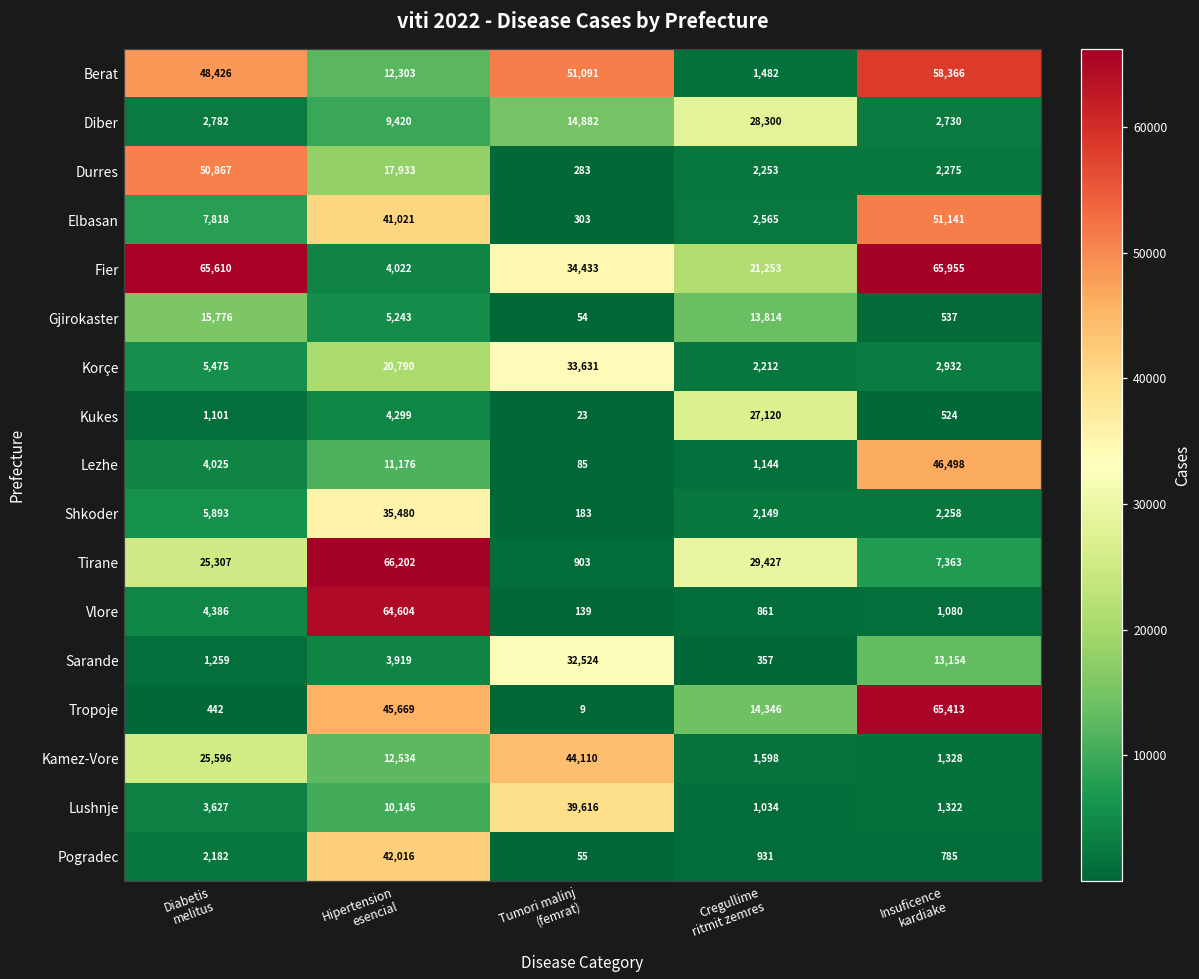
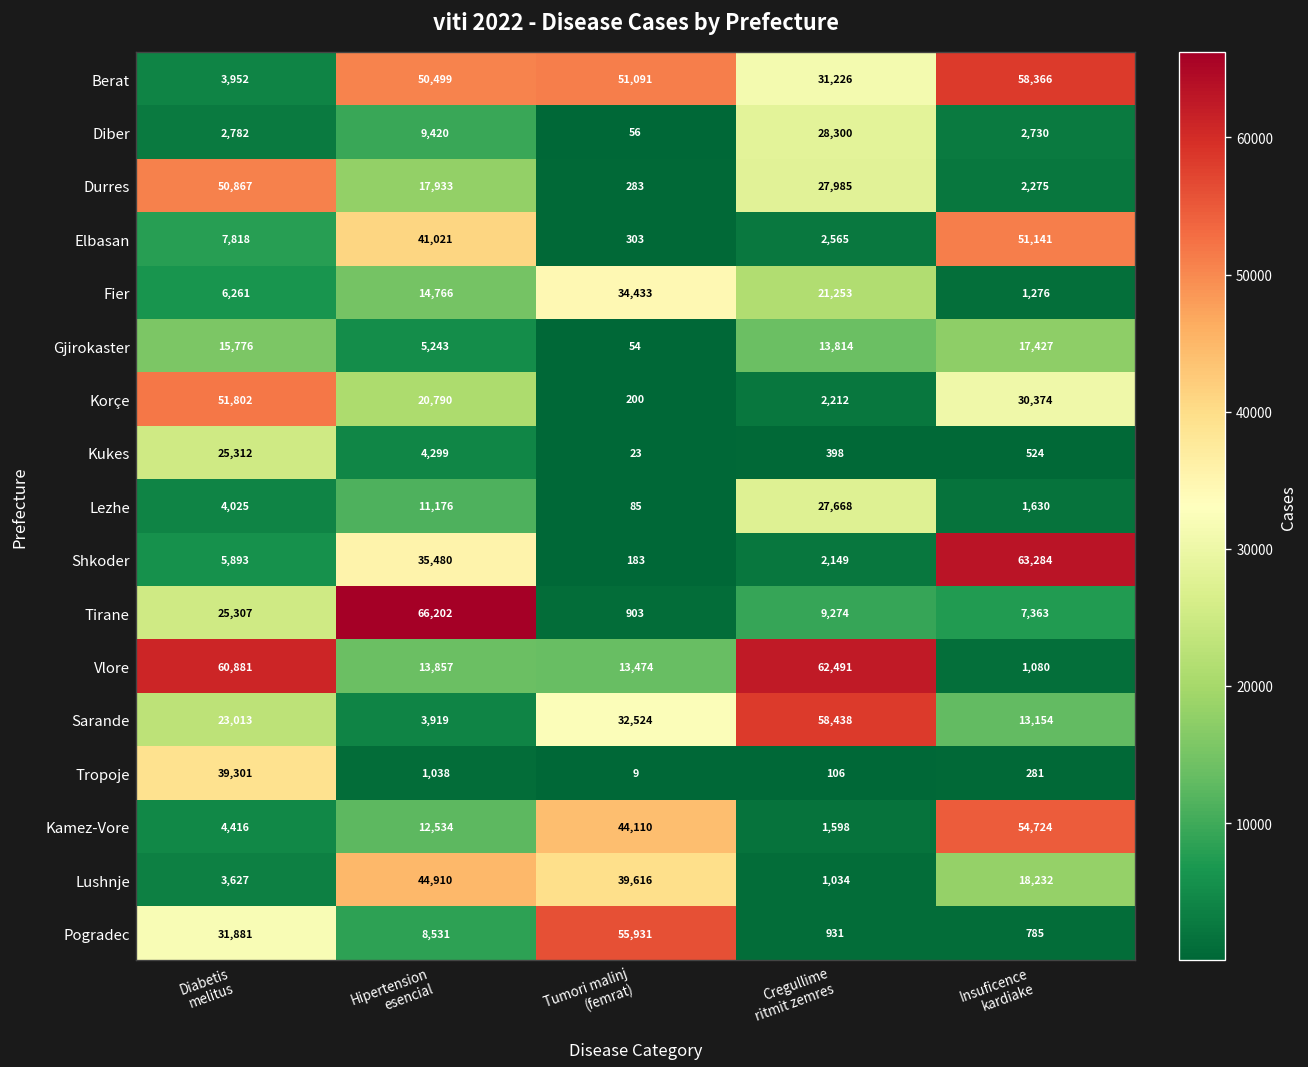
  {
    "Berat": {
-     "Diabetis melitus": "48,426",
-     "Hipertension esencial": "12,303",
+     "Diabetis melitus": "3,952",
+     "Hipertension esencial": "50,499",
      "Tumori malinj (femrat)": "51,091",
-     "Cregullime ritmit zemres": "1,482",
+     "Cregullime ritmit zemres": "31,226",
      "Insuficence kardiake": "58,366"
    },
    "Diber": {
      "Diabetis melitus": "2,782",
      "Hipertension esencial": "9,420",
-     "Tumori malinj (femrat)": "14,882",
+     "Tumori malinj (femrat)": "56",
      "Cregullime ritmit zemres": "28,300",
      "Insuficence kardiake": "2,730"
    },
    "Durres": {
      "Diabetis melitus": "50,867",
      "Hipertension esencial": "17,933",
      "Tumori malinj (femrat)": "283",
-     "Cregullime ritmit zemres": "2,253",
+     "Cregullime ritmit zemres": "27,985",
      "Insuficence kardiake": "2,275"
    },
    "Elbasan": {
      "Diabetis melitus": "7,818",
      "Hipertension esencial": "41,021",
      "Tumori malinj (femrat)": "303",
      "Cregullime ritmit zemres": "2,565",
      "Insuficence kardiake": "51,141"
    },
    "Fier": {
-     "Diabetis melitus": "65,610",
-     "Hipertension esencial": "4,022",
+     "Diabetis melitus": "6,261",
+     "Hipertension esencial": "14,766",
      "Tumori malinj (femrat)": "34,433",
      "Cregullime ritmit zemres": "21,253",
-     "Insuficence kardiake": "65,955"
+     "Insuficence kardiake": "1,276"
    },
    "Gjirokaster": {
      "Diabetis melitus": "15,776",
      "Hipertension esencial": "5,243",
      "Tumori malinj (femrat)": "54",
      "Cregullime ritmit zemres": "13,814",
-     "Insuficence kardiake": "537"
+     "Insuficence kardiake": "17,427"
    },
    "Korçe": {
-     "Diabetis melitus": "5,475",
+     "Diabetis melitus": "51,802",
      "Hipertension esencial": "20,790",
-     "Tumori malinj (femrat)": "33,631",
+     "Tumori malinj (femrat)": "200",
      "Cregullime ritmit zemres": "2,212",
-     "Insuficence kardiake": "2,932"
+     "Insuficence kardiake": "30,374"
    },
    "Kukes": {
-     "Diabetis melitus": "1,101",
+     "Diabetis melitus": "25,312",
      "Hipertension esencial": "4,299",
      "Tumori malinj (femrat)": "23",
-     "Cregullime ritmit zemres": "27,120",
+     "Cregullime ritmit zemres": "398",
      "Insuficence kardiake": "524"
    },
    "Lezhe": {
      "Diabetis melitus": "4,025",
      "Hipertension esencial": "11,176",
      "Tumori malinj (femrat)": "85",
-     "Cregullime ritmit zemres": "1,144",
-     "Insuficence kardiake": "46,498"
+     "Cregullime ritmit zemres": "27,668",
+     "Insuficence kardiake": "1,630"
    },
    "Shkoder": {
      "Diabetis melitus": "5,893",
      "Hipertension esencial": "35,480",
      "Tumori malinj (femrat)": "183",
      "Cregullime ritmit zemres": "2,149",
-     "Insuficence kardiake": "2,258"
+     "Insuficence kardiake": "63,284"
    },
    "Tirane": {
      "Diabetis melitus": "25,307",
      "Hipertension esencial": "66,202",
      "Tumori malinj (femrat)": "903",
-     "Cregullime ritmit zemres": "29,427",
+     "Cregullime ritmit zemres": "9,274",
      "Insuficence kardiake": "7,363"
    },
    "Vlore": {
-     "Diabetis melitus": "4,386",
-     "Hipertension esencial": "64,604",
-     "Tumori malinj (femrat)": "139",
-     "Cregullime ritmit zemres": "861",
+     "Diabetis melitus": "60,881",
+     "Hipertension esencial": "13,857",
+     "Tumori malinj (femrat)": "13,474",
+     "Cregullime ritmit zemres": "62,491",
      "Insuficence kardiake": "1,080"
    },
    "Sarande": {
-     "Diabetis melitus": "1,259",
+     "Diabetis melitus": "23,013",
      "Hipertension esencial": "3,919",
      "Tumori malinj (femrat)": "32,524",
-     "Cregullime ritmit zemres": "357",
+     "Cregullime ritmit zemres": "58,438",
      "Insuficence kardiake": "13,154"
    },
    "Tropoje": {
-     "Diabetis melitus": "442",
-     "Hipertension esencial": "45,669",
+     "Diabetis melitus": "39,301",
+     "Hipertension esencial": "1,038",
      "Tumori malinj (femrat)": "9",
-     "Cregullime ritmit zemres": "14,346",
-     "Insuficence kardiake": "65,413"
+     "Cregullime ritmit zemres": "106",
+     "Insuficence kardiake": "281"
    },
    "Kamez-Vore": {
-     "Diabetis melitus": "25,596",
+     "Diabetis melitus": "4,416",
      "Hipertension esencial": "12,534",
      "Tumori malinj (femrat)": "44,110",
      "Cregullime ritmit zemres": "1,598",
-     "Insuficence kardiake": "1,328"
+     "Insuficence kardiake": "54,724"
    },
    "Lushnje": {
      "Diabetis melitus": "3,627",
-     "Hipertension esencial": "10,145",
+     "Hipertension esencial": "44,910",
      "Tumori malinj (femrat)": "39,616",
      "Cregullime ritmit zemres": "1,034",
-     "Insuficence kardiake": "1,322"
+     "Insuficence kardiake": "18,232"
    },
    "Pogradec": {
-     "Diabetis melitus": "2,182",
-     "Hipertension esencial": "42,016",
-     "Tumori malinj (femrat)": "55",
+     "Diabetis melitus": "31,881",
+     "Hipertension esencial": "8,531",
+     "Tumori malinj (femrat)": "55,931",
      "Cregullime ritmit zemres": "931",
      "Insuficence kardiake": "785"
    }
  }
